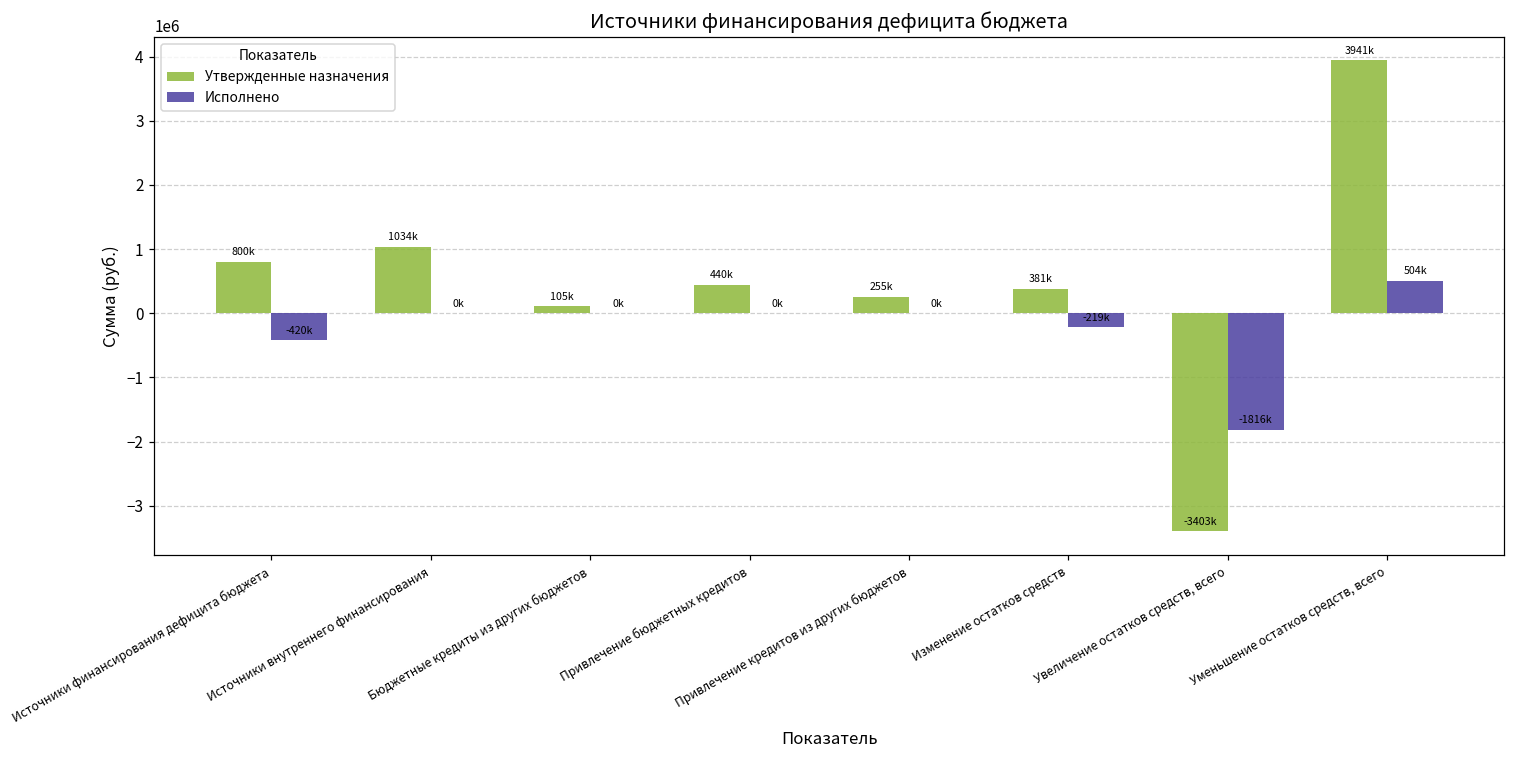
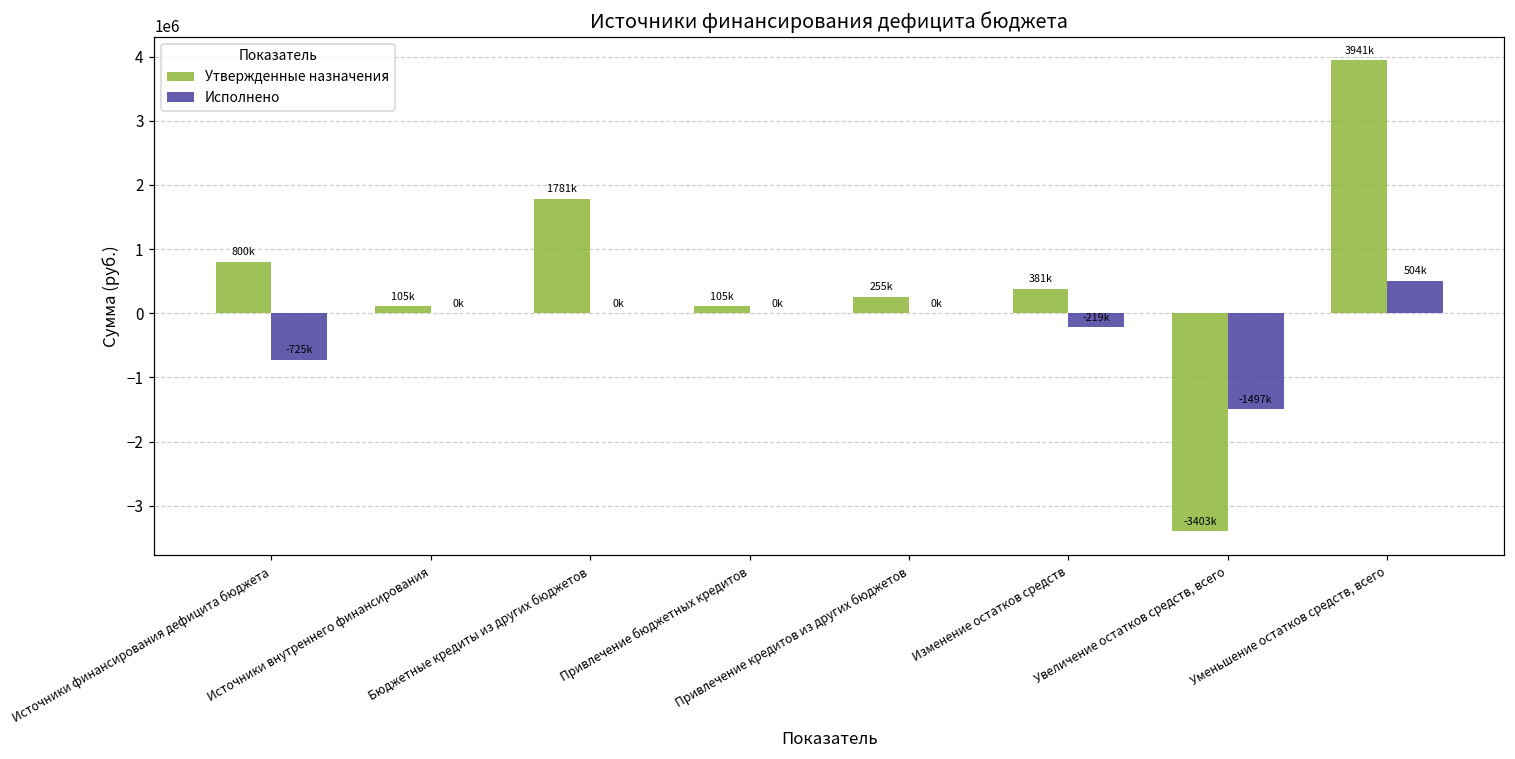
  {
    "Утвержденные назначения": {
      "Источники финансирования дефицита бюджета": "800k",
-     "Источники внутреннего финансирования": "1034k",
-     "Бюджетные кредиты из других бюджетов": "105k",
-     "Привлечение бюджетных кредитов": "440k",
+     "Источники внутреннего финансирования": "105k",
+     "Бюджетные кредиты из других бюджетов": "1781k",
+     "Привлечение бюджетных кредитов": "105k",
      "Привлечение кредитов из других бюджетов": "255k",
      "Изменение остатков средств": "381k",
      "Увеличение остатков средств, всего": "-3403k",
      "Уменьшение остатков средств, всего": "3941k"
    },
    "Исполнено": {
-     "Источники финансирования дефицита бюджета": "-420k",
+     "Источники финансирования дефицита бюджета": "-725k",
      "Источники внутреннего финансирования": "0k",
      "Бюджетные кредиты из других бюджетов": "0k",
      "Привлечение бюджетных кредитов": "0k",
      "Привлечение кредитов из других бюджетов": "0k",
      "Изменение остатков средств": "-219k",
-     "Увеличение остатков средств, всего": "-1816k",
+     "Увеличение остатков средств, всего": "-1497k",
      "Уменьшение остатков средств, всего": "504k"
    }
  }
